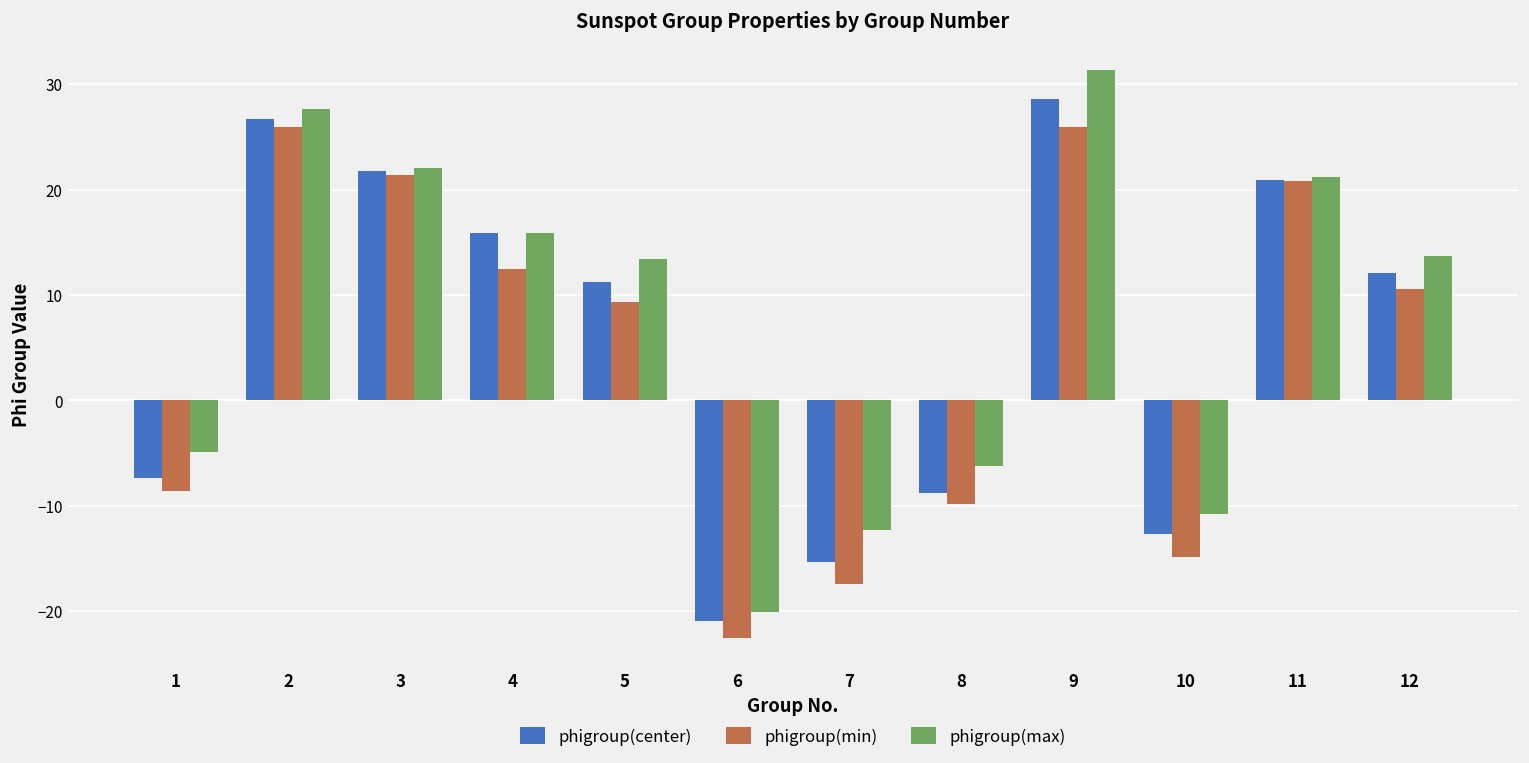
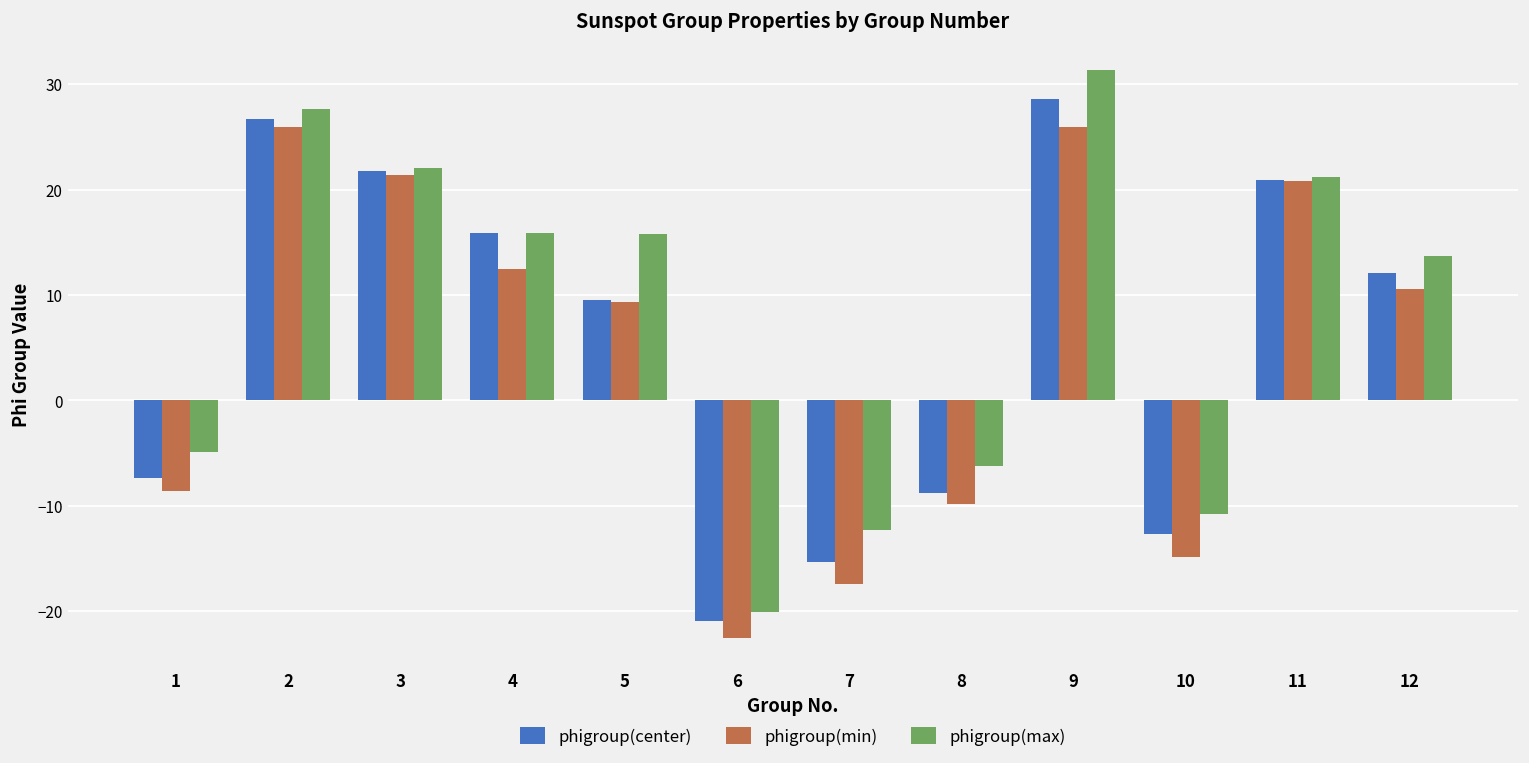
  {
    "phigroup(center)": {
      "1": -7,
      "2": 27,
      "3": 22,
      "4": 16,
-     "5": 11,
+     "5": 10,
      "6": -21,
      "7": -15,
      "8": -9,
      "9": 29,
      "10": -13,
      "11": 21,
      "12": 12
    },
    "phigroup(min)": {
      "1": -9,
      "2": 26,
      "3": 21,
      "4": 12,
      "5": 9,
      "6": -23,
      "7": -17,
      "8": -10,
      "9": 26,
      "10": -15,
      "11": 21,
      "12": 11
    },
    "phigroup(max)": {
      "1": -5,
      "2": 28,
      "3": 22,
      "4": 16,
-     "5": 13,
+     "5": 16,
      "6": -20,
      "7": -12,
      "8": -6,
      "9": 31,
      "10": -11,
      "11": 21,
      "12": 14
    }
  }
